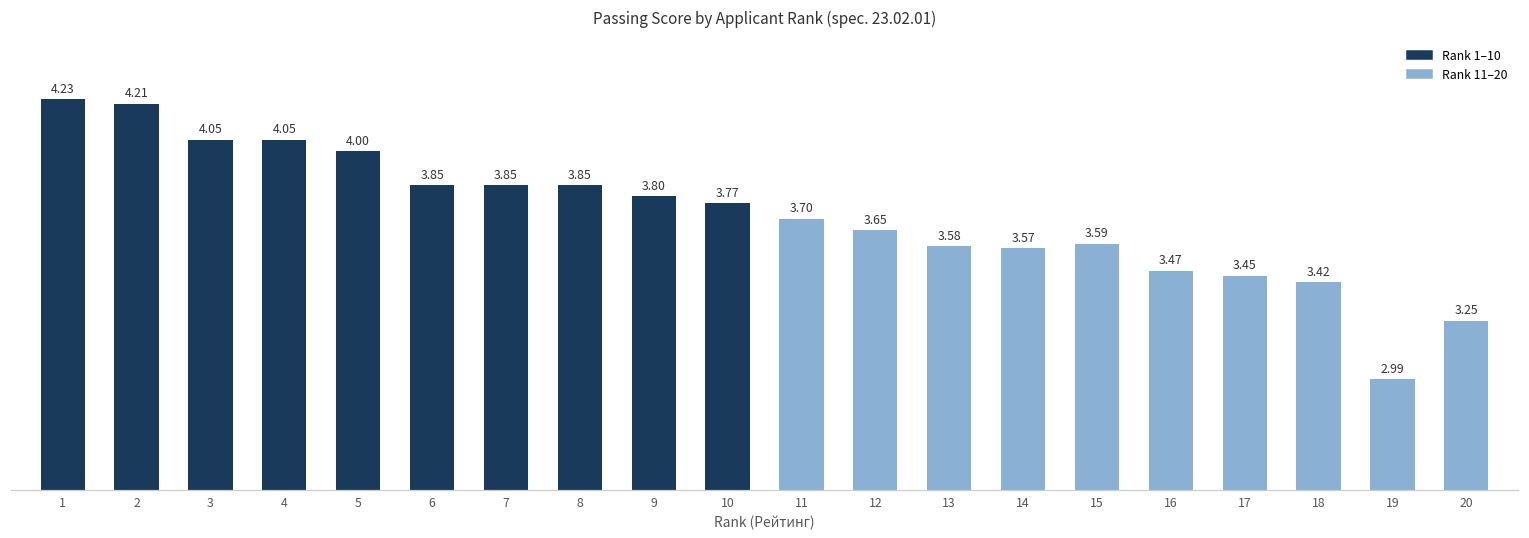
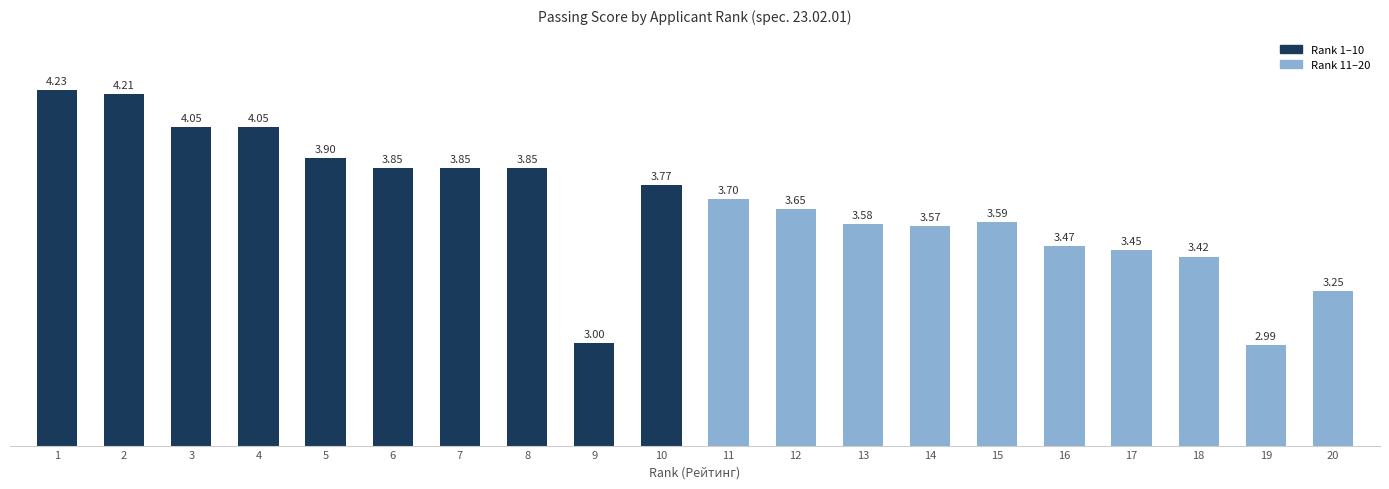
  {
    "1": 4.23,
    "2": 4.21,
    "3": 4.05,
    "4": 4.05,
-   "5": 4.00,
+   "5": 3.90,
    "6": 3.85,
    "7": 3.85,
    "8": 3.85,
-   "9": 3.80,
+   "9": 3.00,
    "10": 3.77,
    "11": 3.70,
    "12": 3.65,
    "13": 3.58,
    "14": 3.57,
    "15": 3.59,
    "16": 3.47,
    "17": 3.45,
    "18": 3.42,
    "19": 2.99,
    "20": 3.25
  }
